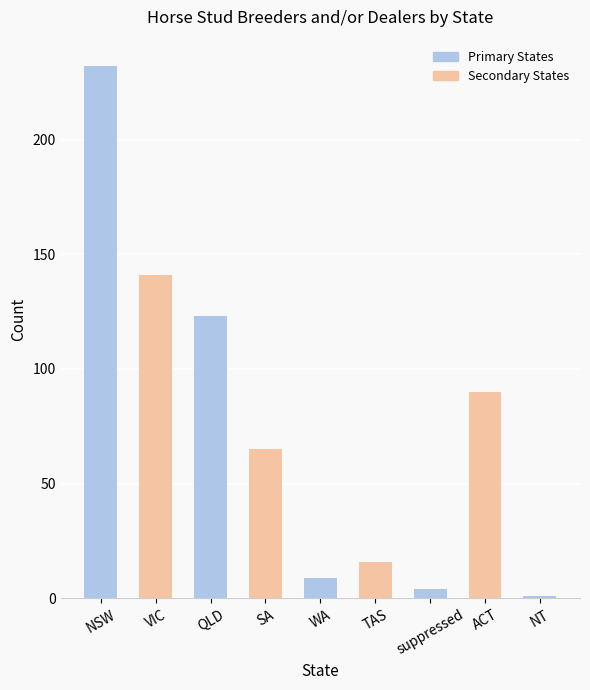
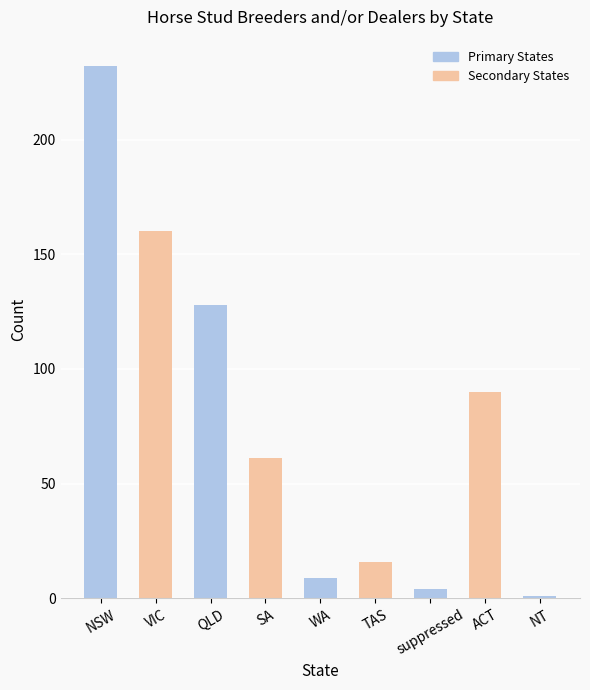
  {
    "NSW": 232,
-   "VIC": 141,
-   "QLD": 123,
-   "SA": 65,
+   "VIC": 160,
+   "QLD": 128,
+   "SA": 61,
    "WA": 9,
    "TAS": 16,
    "suppressed": 4,
    "ACT": 90
  }
